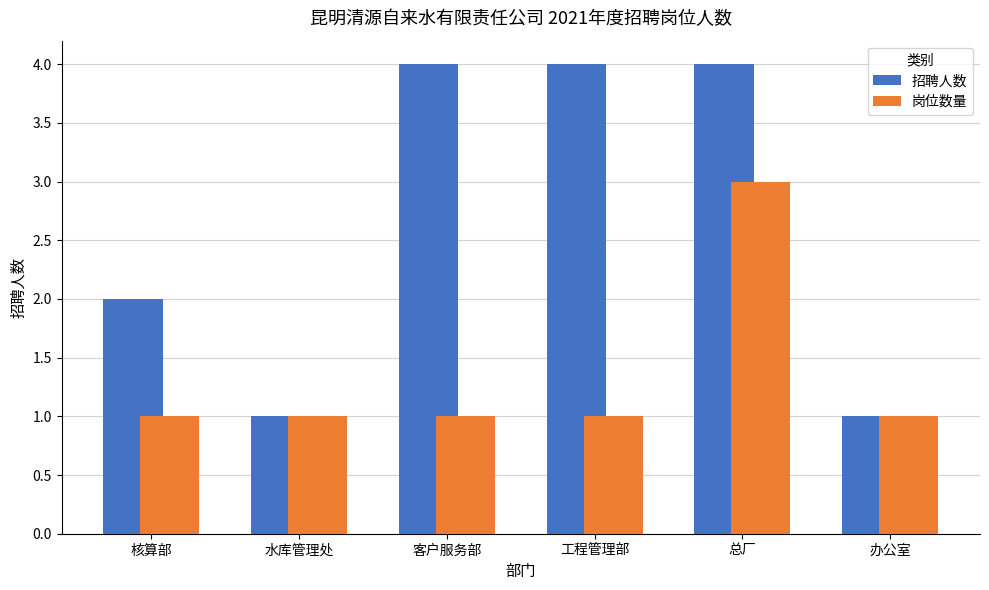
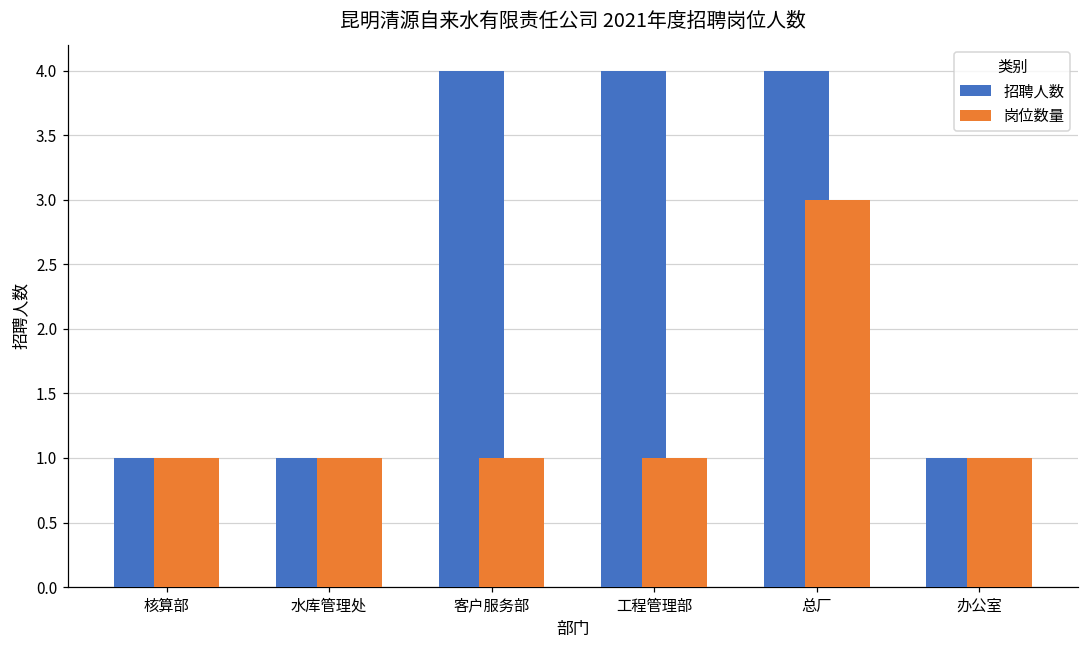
  {
    "招聘人数": {
-     "核算部": 2,
+     "核算部": 1,
      "水库管理处": 1,
      "客户服务部": 4,
      "工程管理部": 4,
      "总厂": 4,
      "办公室": 1
    },
    "岗位数量": {
      "核算部": 1,
      "水库管理处": 1,
      "客户服务部": 1,
      "工程管理部": 1,
      "总厂": 3,
      "办公室": 1
    }
  }
